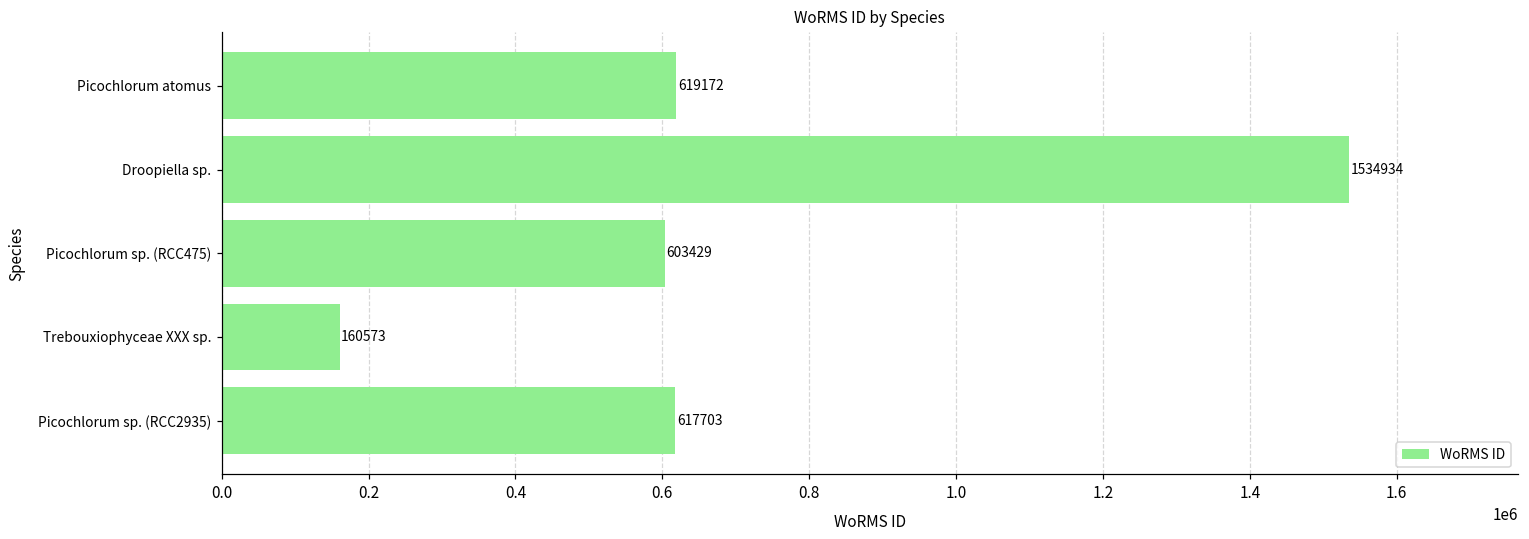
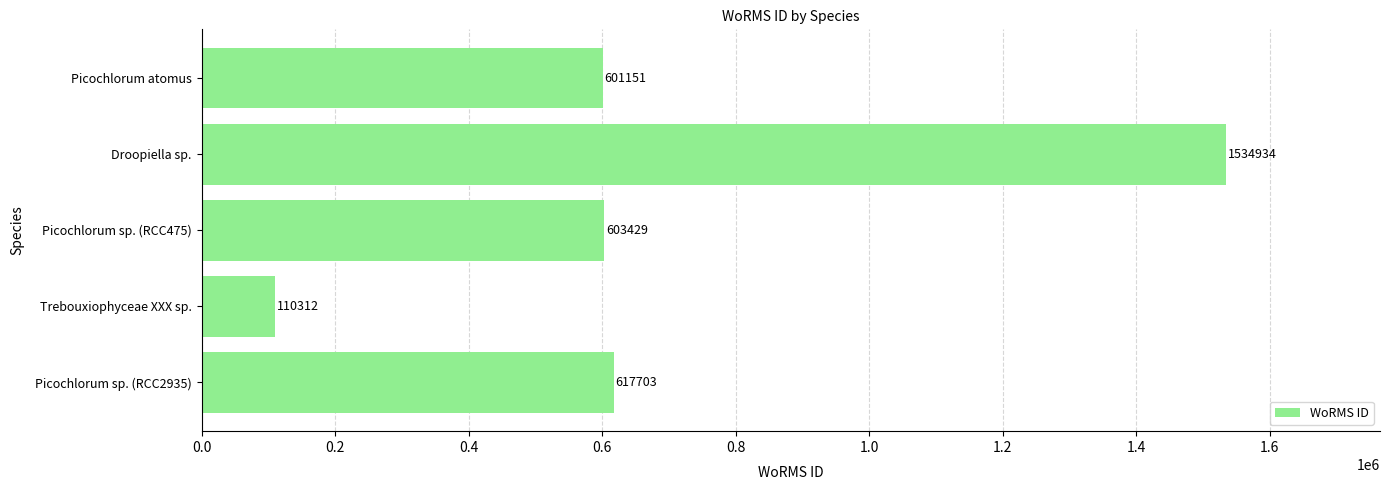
  {
-   "Picochlorum atomus": 619172,
+   "Picochlorum atomus": 601151,
    "Droopiella sp.": 1534934,
    "Picochlorum sp. (RCC475)": 603429,
-   "Trebouxiophyceae XXX sp.": 160573,
+   "Trebouxiophyceae XXX sp.": 110312,
    "Picochlorum sp. (RCC2935)": 617703
  }
